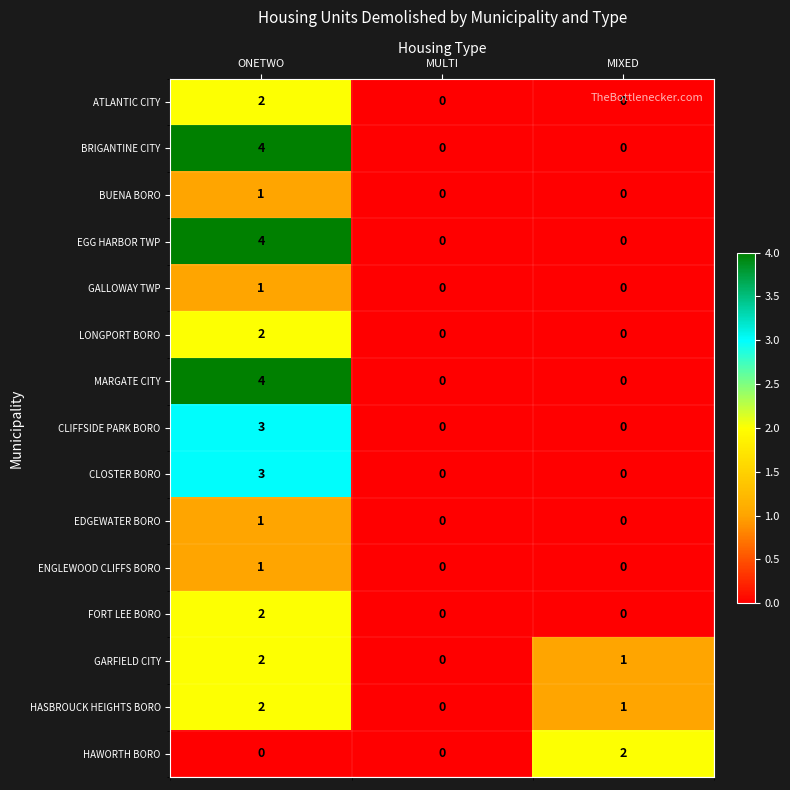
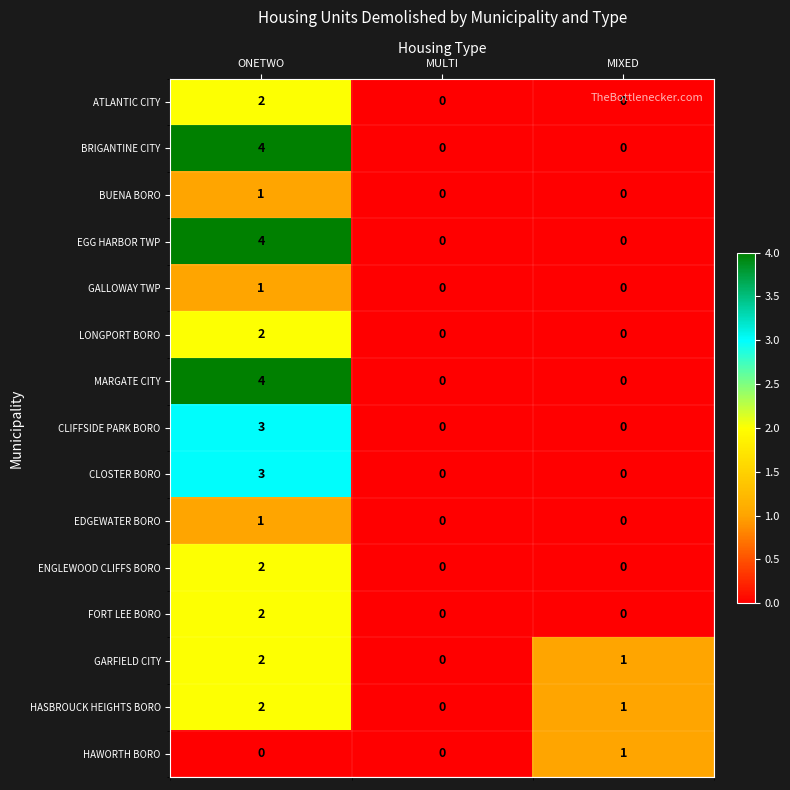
  {
    "ATLANTIC CITY": {
      "ONETWO": 2,
      "MULTI": 0
    },
    "BRIGANTINE CITY": {
      "ONETWO": 4,
      "MULTI": 0,
      "MIXED": 0
    },
    "BUENA BORO": {
      "ONETWO": 1,
      "MULTI": 0,
      "MIXED": 0
    },
    "EGG HARBOR TWP": {
      "ONETWO": 4,
      "MULTI": 0,
      "MIXED": 0
    },
    "GALLOWAY TWP": {
      "ONETWO": 1,
      "MULTI": 0,
      "MIXED": 0
    },
    "LONGPORT BORO": {
      "ONETWO": 2,
      "MULTI": 0,
      "MIXED": 0
    },
    "MARGATE CITY": {
      "ONETWO": 4,
      "MULTI": 0,
      "MIXED": 0
    },
    "CLIFFSIDE PARK BORO": {
      "ONETWO": 3,
      "MULTI": 0,
      "MIXED": 0
    },
    "CLOSTER BORO": {
      "ONETWO": 3,
      "MULTI": 0,
      "MIXED": 0
    },
    "EDGEWATER BORO": {
      "ONETWO": 1,
      "MULTI": 0,
      "MIXED": 0
    },
    "ENGLEWOOD CLIFFS BORO": {
-     "ONETWO": 1,
+     "ONETWO": 2,
      "MULTI": 0,
      "MIXED": 0
    },
    "FORT LEE BORO": {
      "ONETWO": 2,
      "MULTI": 0,
      "MIXED": 0
    },
    "GARFIELD CITY": {
      "ONETWO": 2,
      "MULTI": 0,
      "MIXED": 1
    },
    "HASBROUCK HEIGHTS BORO": {
      "ONETWO": 2,
      "MULTI": 0,
      "MIXED": 1
    },
    "HAWORTH BORO": {
      "ONETWO": 0,
      "MULTI": 0,
-     "MIXED": 2
+     "MIXED": 1
    }
  }
